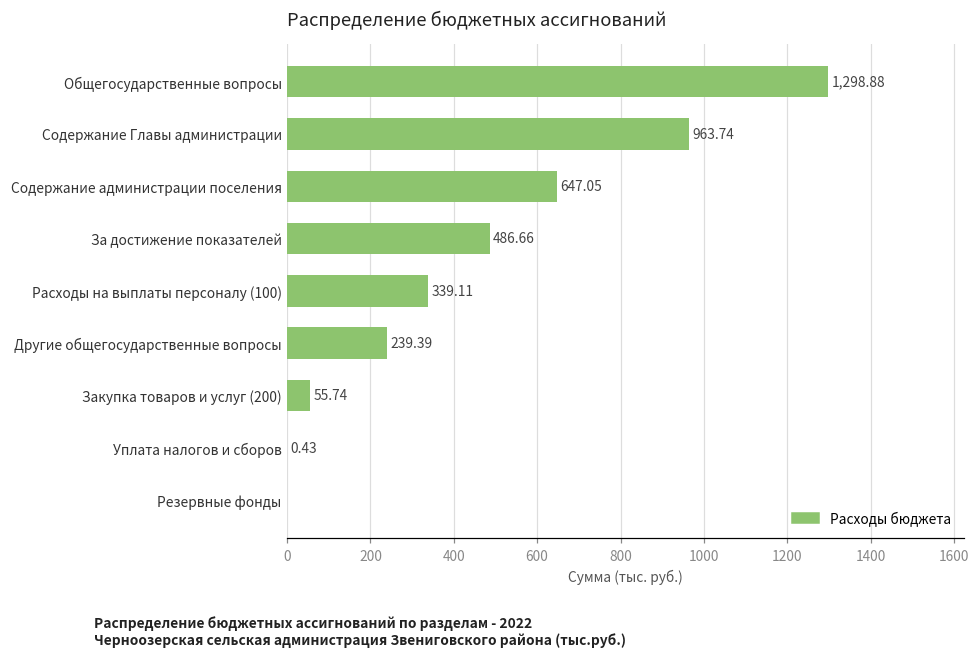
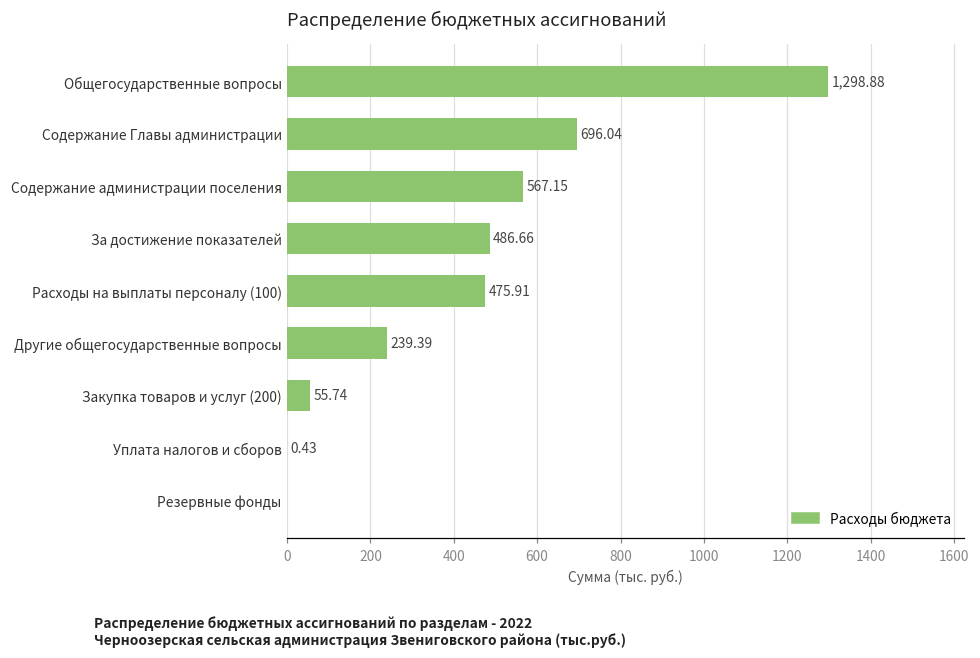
  {
    "Общегосударственные вопросы": "1,298.88",
-   "Содержание Главы администрации": "963.74",
-   "Содержание администрации поселения": "647.05",
+   "Содержание Главы администрации": "696.04",
+   "Содержание администрации поселения": "567.15",
    "За достижение показателей": "486.66",
-   "Расходы на выплаты персоналу (100)": "339.11",
+   "Расходы на выплаты персоналу (100)": "475.91",
    "Другие общегосударственные вопросы": "239.39",
    "Закупка товаров и услуг (200)": "55.74",
    "Уплата налогов и сборов": "0.43"
  }
